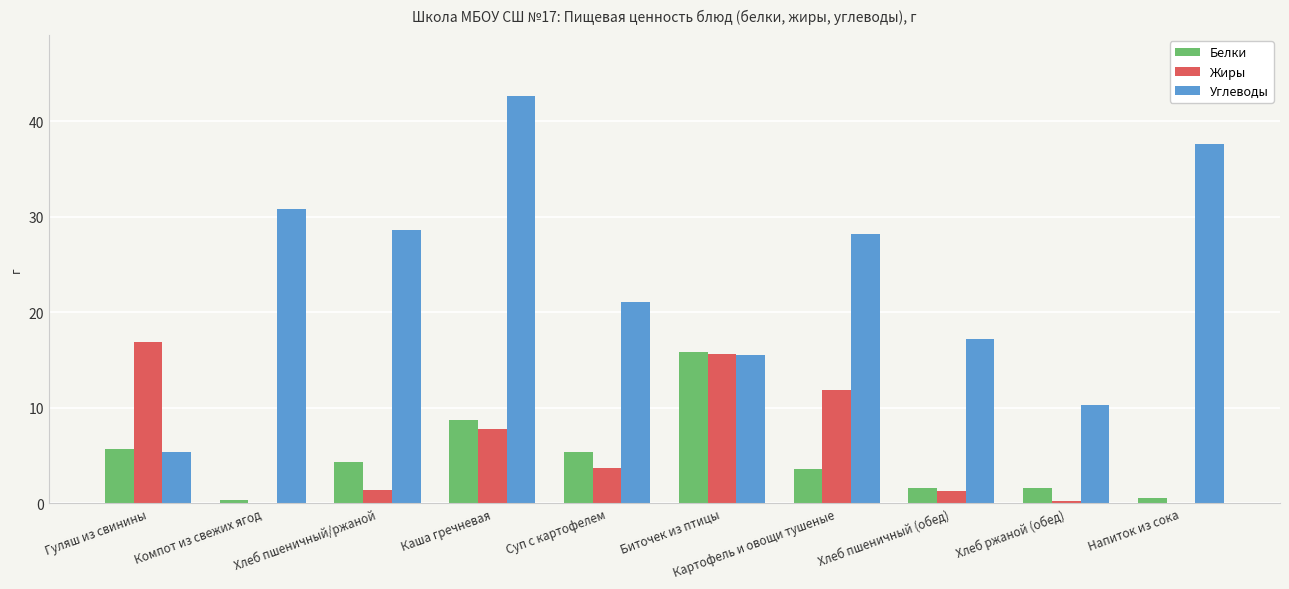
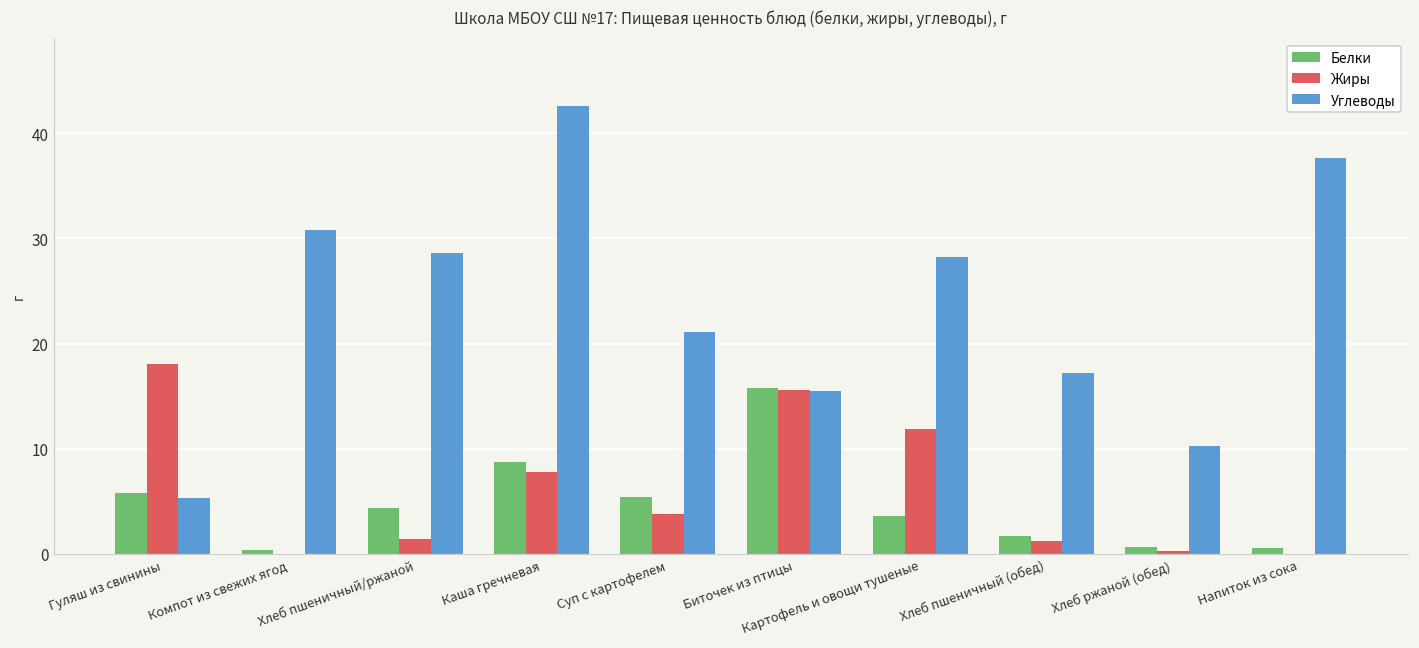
  {
    "Белки": {
      "Гуляш из свинины": 6,
      "Компот из свежих ягод": 0,
      "Хлеб пшеничный/ржаной": 4,
      "Каша гречневая": 9,
      "Суп с картофелем": 5,
      "Биточек из птицы": 16,
      "Картофель и овощи тушеные": 4,
      "Хлеб пшеничный (обед)": 2,
-     "Хлеб ржаной (обед)": 2,
+     "Хлеб ржаной (обед)": 1,
      "Напиток из сока": 1
    },
    "Жиры": {
-     "Гуляш из свинины": 17,
+     "Гуляш из свинины": 18,
      "Компот из свежих ягод": 0,
      "Хлеб пшеничный/ржаной": 1,
      "Каша гречневая": 8,
      "Суп с картофелем": 4,
      "Биточек из птицы": 16,
      "Картофель и овощи тушеные": 12,
      "Хлеб пшеничный (обед)": 1,
      "Хлеб ржаной (обед)": 0,
      "Напиток из сока": 0
    },
    "Углеводы": {
      "Гуляш из свинины": 5,
      "Компот из свежих ягод": 31,
      "Хлеб пшеничный/ржаной": 29,
      "Каша гречневая": 43,
      "Суп с картофелем": 21,
      "Биточек из птицы": 16,
      "Картофель и овощи тушеные": 28,
      "Хлеб пшеничный (обед)": 17,
      "Хлеб ржаной (обед)": 10,
      "Напиток из сока": 38
    }
  }
